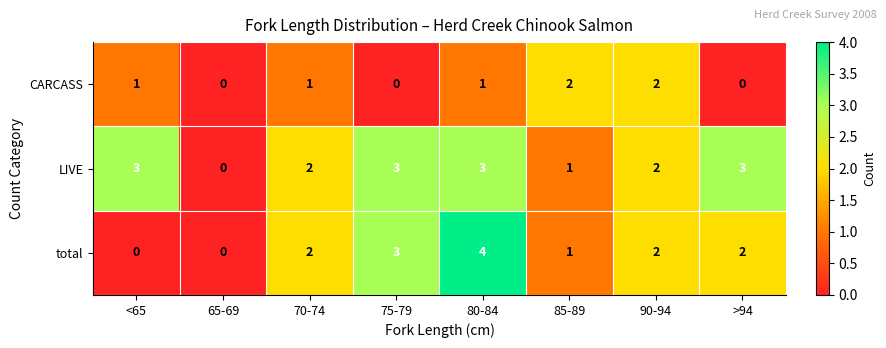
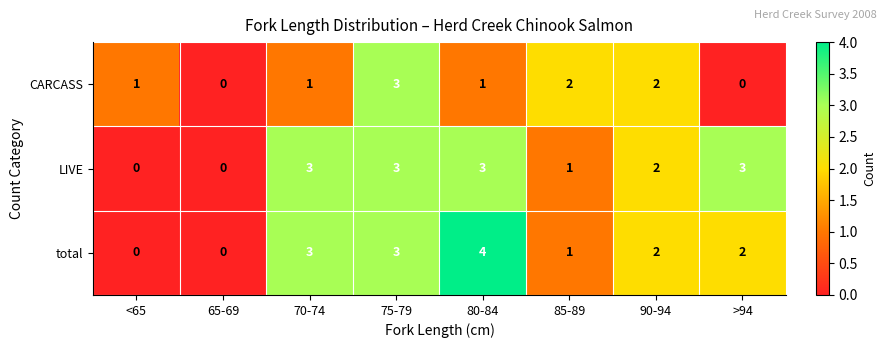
  {
    "CARCASS": {
      "<65": 1,
      "65-69": 0,
      "70-74": 1,
-     "75-79": 0,
+     "75-79": 3,
      "80-84": 1,
      "85-89": 2,
      "90-94": 2,
      ">94": 0
    },
    "LIVE": {
-     "<65": 3,
+     "<65": 0,
      "65-69": 0,
-     "70-74": 2,
+     "70-74": 3,
      "75-79": 3,
      "80-84": 3,
      "85-89": 1,
      "90-94": 2,
      ">94": 3
    },
    "total": {
      "<65": 0,
      "65-69": 0,
-     "70-74": 2,
+     "70-74": 3,
      "75-79": 3,
      "80-84": 4,
      "85-89": 1,
      "90-94": 2,
      ">94": 2
    }
  }
